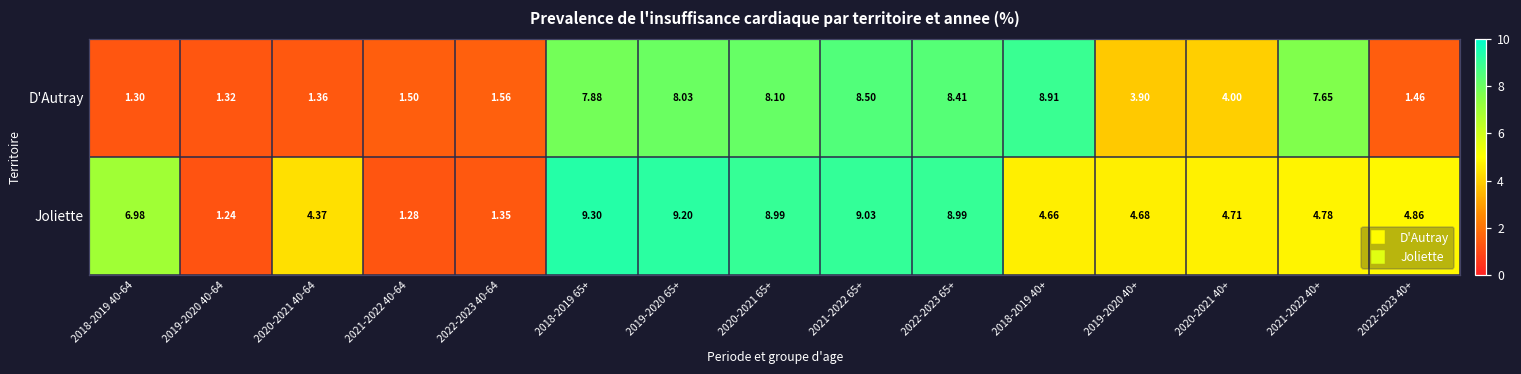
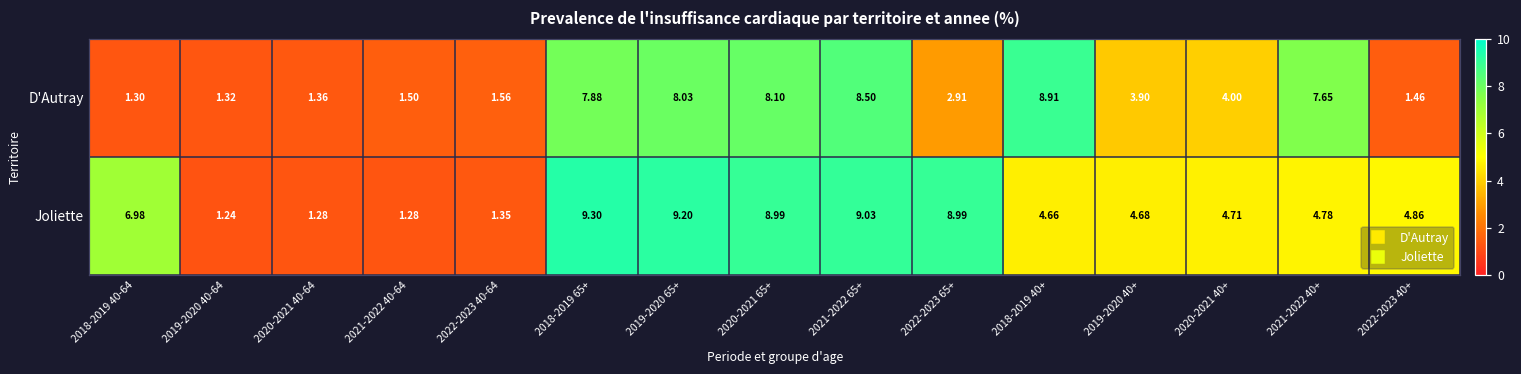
  {
    "D'Autray": {
      "2018-2019 40-64": 1.30,
      "2019-2020 40-64": 1.32,
      "2020-2021 40-64": 1.36,
      "2021-2022 40-64": 1.50,
      "2022-2023 40-64": 1.56,
      "2018-2019 65+": 7.88,
      "2019-2020 65+": 8.03,
      "2020-2021 65+": 8.10,
      "2021-2022 65+": 8.50,
-     "2022-2023 65+": 8.41,
+     "2022-2023 65+": 2.91,
      "2018-2019 40+": 8.91,
      "2019-2020 40+": 3.90,
      "2020-2021 40+": 4.00,
      "2021-2022 40+": 7.65,
      "2022-2023 40+": 1.46
    },
    "Joliette": {
      "2018-2019 40-64": 6.98,
      "2019-2020 40-64": 1.24,
-     "2020-2021 40-64": 4.37,
+     "2020-2021 40-64": 1.28,
      "2021-2022 40-64": 1.28,
      "2022-2023 40-64": 1.35,
      "2018-2019 65+": 9.30,
      "2019-2020 65+": 9.20,
      "2020-2021 65+": 8.99,
      "2021-2022 65+": 9.03,
      "2022-2023 65+": 8.99,
      "2018-2019 40+": 4.66,
      "2019-2020 40+": 4.68,
      "2020-2021 40+": 4.71,
      "2021-2022 40+": 4.78,
      "2022-2023 40+": 4.86
    }
  }
